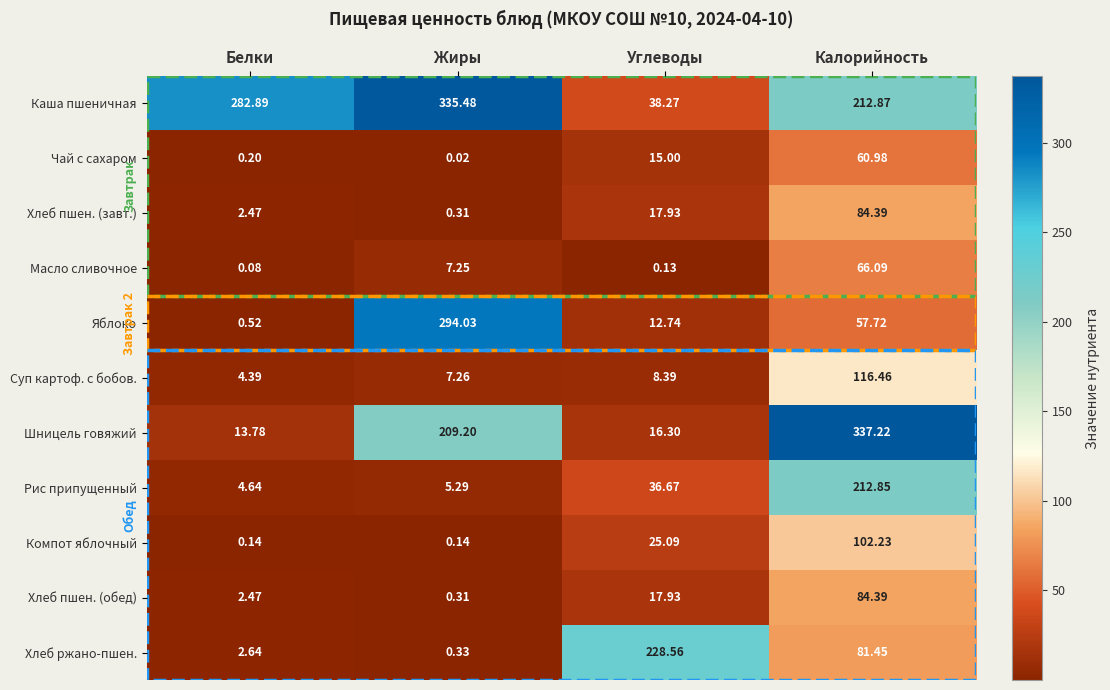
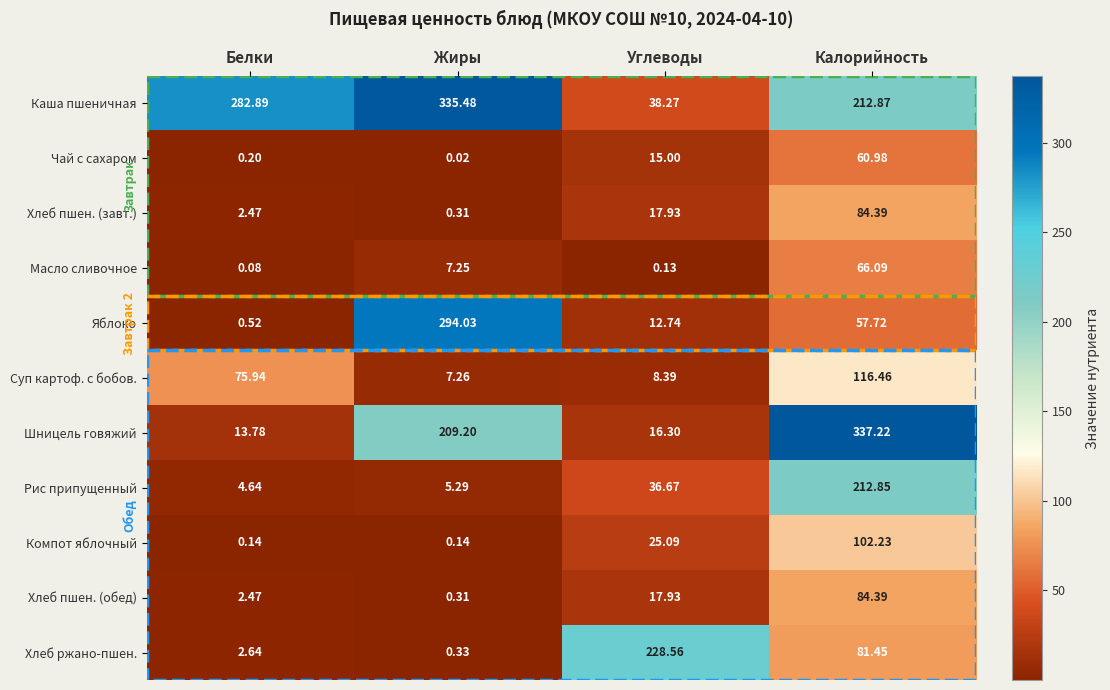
  {
    "Каша пшеничная": {
      "Белки": 282.89,
      "Жиры": 335.48,
      "Углеводы": 38.27,
      "Калорийность": 212.87
    },
    "Чай с сахаром": {
      "Белки": 0.20,
      "Жиры": 0.02,
      "Углеводы": 15.00,
      "Калорийность": 60.98
    },
    "Хлеб пшен. (завт.)": {
      "Белки": 2.47,
      "Жиры": 0.31,
      "Углеводы": 17.93,
      "Калорийность": 84.39
    },
    "Масло сливочное": {
      "Белки": 0.08,
      "Жиры": 7.25,
      "Углеводы": 0.13,
      "Калорийность": 66.09
    },
    "Яблоко": {
      "Белки": 0.52,
      "Жиры": 294.03,
      "Углеводы": 12.74,
      "Калорийность": 57.72
    },
    "Суп картоф. с бобов.": {
-     "Белки": 4.39,
+     "Белки": 75.94,
      "Жиры": 7.26,
      "Углеводы": 8.39,
      "Калорийность": 116.46
    },
    "Шницель говяжий": {
      "Белки": 13.78,
      "Жиры": 209.20,
      "Углеводы": 16.30,
      "Калорийность": 337.22
    },
    "Рис припущенный": {
      "Белки": 4.64,
      "Жиры": 5.29,
      "Углеводы": 36.67,
      "Калорийность": 212.85
    },
    "Компот яблочный": {
      "Белки": 0.14,
      "Жиры": 0.14,
      "Углеводы": 25.09,
      "Калорийность": 102.23
    },
    "Хлеб пшен. (обед)": {
      "Белки": 2.47,
      "Жиры": 0.31,
      "Углеводы": 17.93,
      "Калорийность": 84.39
    },
    "Хлеб ржано-пшен.": {
      "Белки": 2.64,
      "Жиры": 0.33,
      "Углеводы": 228.56,
      "Калорийность": 81.45
    }
  }
